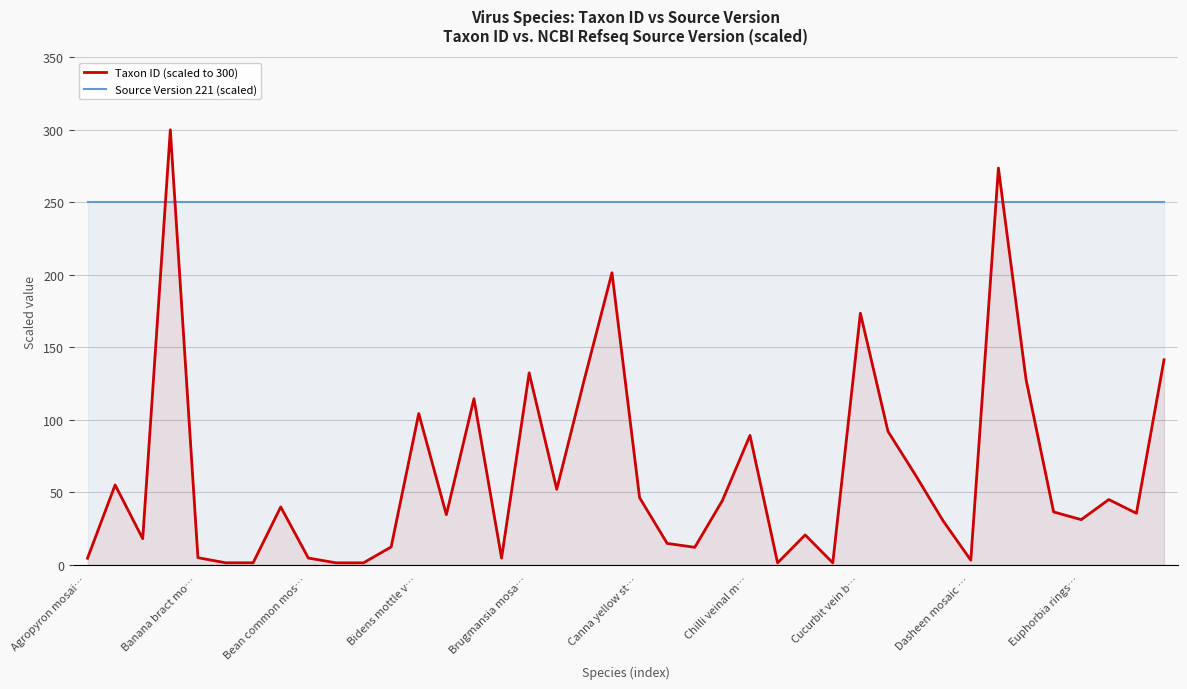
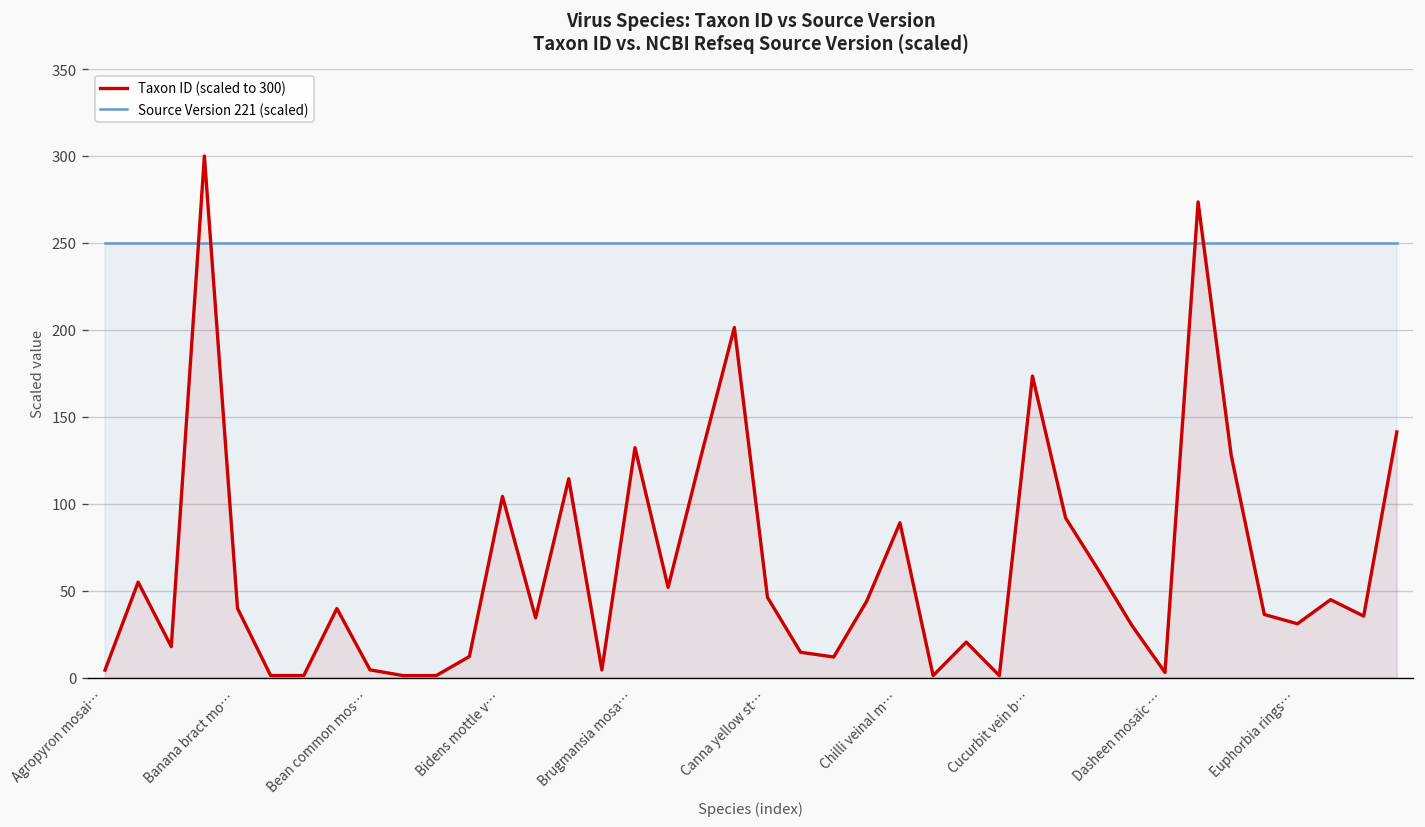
  {
    "Taxon ID (scaled to 300)": {
      "Agropyron mosai…": 4,
-     "Banana bract mo…": 5,
+     "Banana bract mo…": 40,
      "Bean common mos…": 5,
      "Bidens mottle v…": 104,
      "Brugmansia mosa…": 132,
      "Canna yellow st…": 46,
      "Chilli veinal m…": 89,
      "Cucurbit vein b…": 174,
      "Dasheen mosaic …": 3,
      "Euphorbia rings…": 31
    },
    "Source Version 221 (scaled)": {
      "Agropyron mosai…": 250,
      "Banana bract mo…": 250,
      "Bean common mos…": 250,
      "Bidens mottle v…": 250,
      "Brugmansia mosa…": 250,
      "Canna yellow st…": 250,
      "Chilli veinal m…": 250,
      "Cucurbit vein b…": 250,
      "Dasheen mosaic …": 250,
      "Euphorbia rings…": 250
    }
  }
